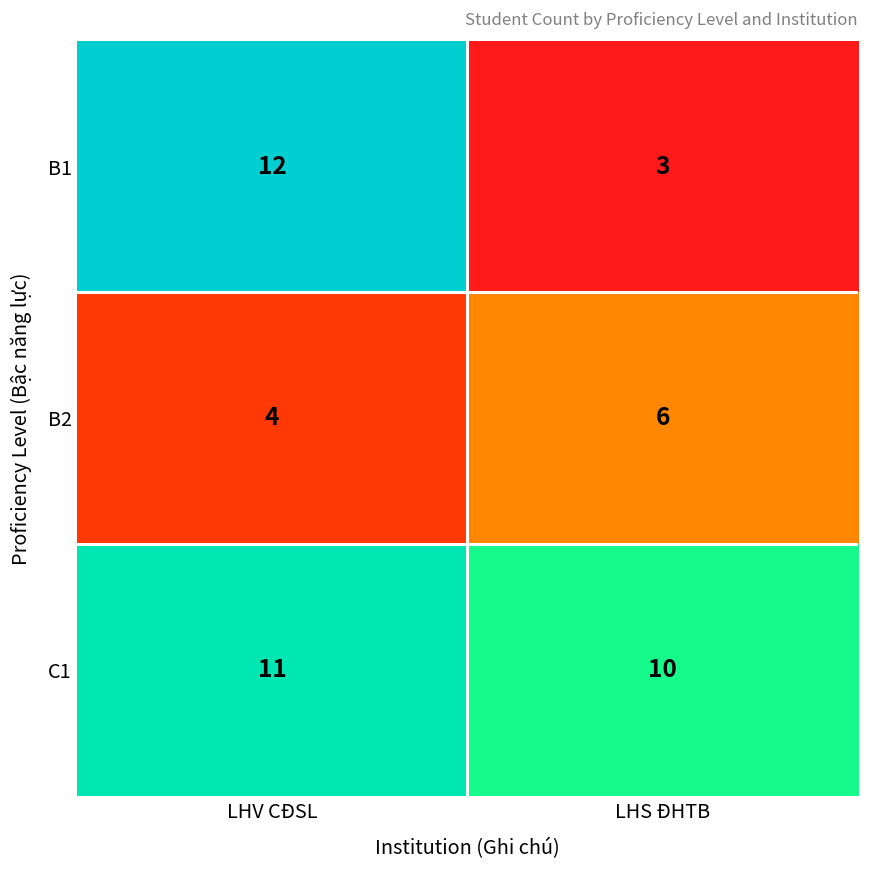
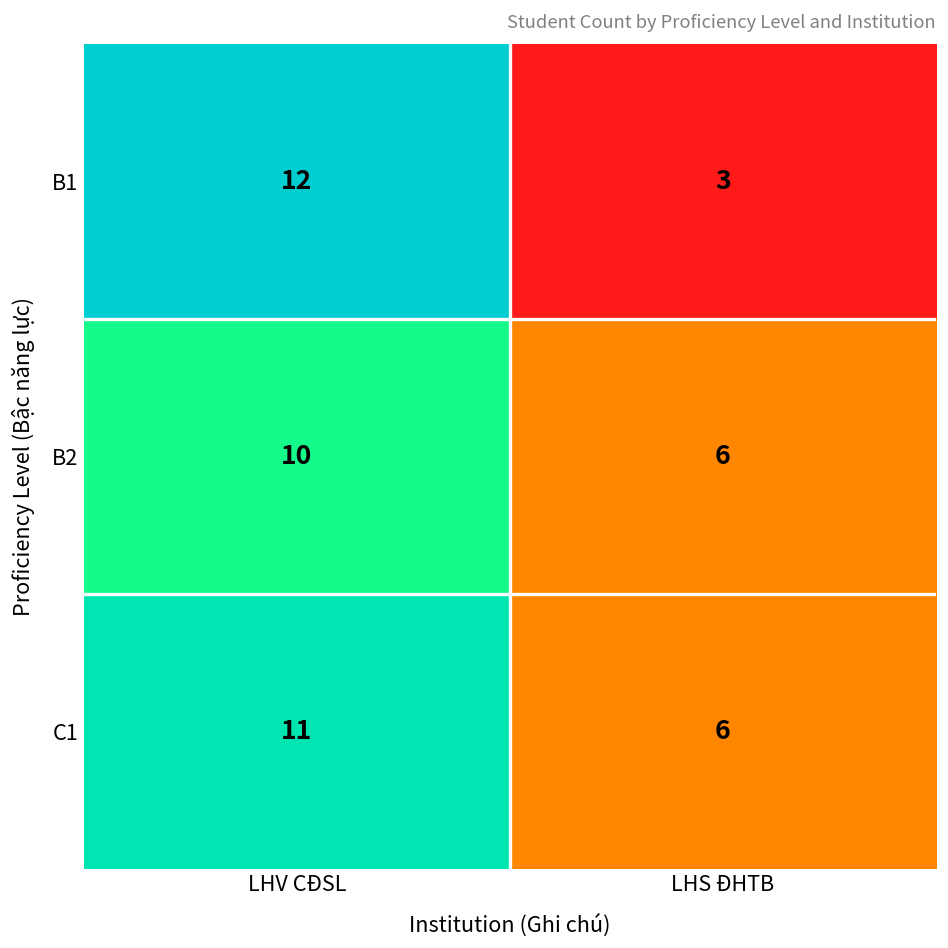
  {
    "B1": {
      "LHV CĐSL": 12,
      "LHS ĐHTB": 3
    },
    "B2": {
-     "LHV CĐSL": 4,
+     "LHV CĐSL": 10,
      "LHS ĐHTB": 6
    },
    "C1": {
      "LHV CĐSL": 11,
-     "LHS ĐHTB": 10
+     "LHS ĐHTB": 6
    }
  }
